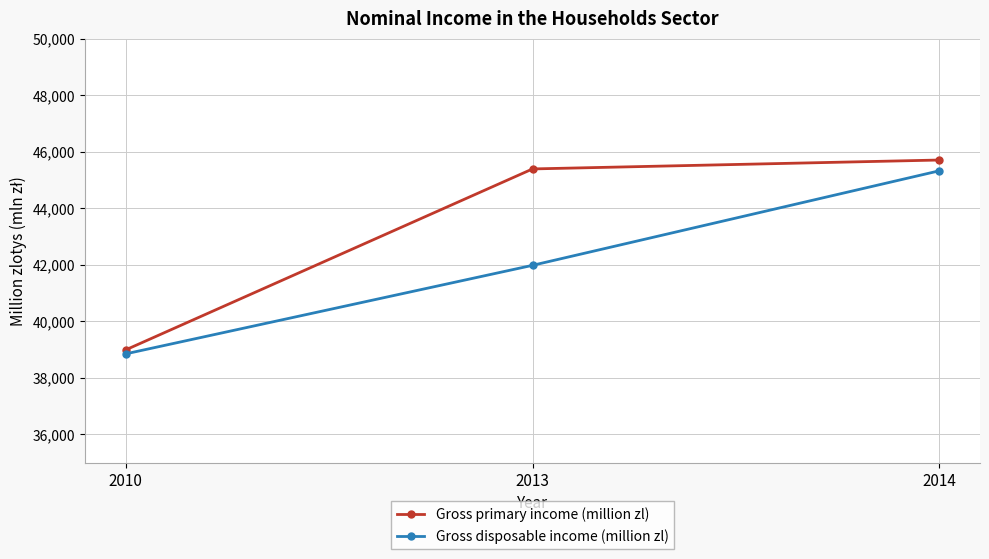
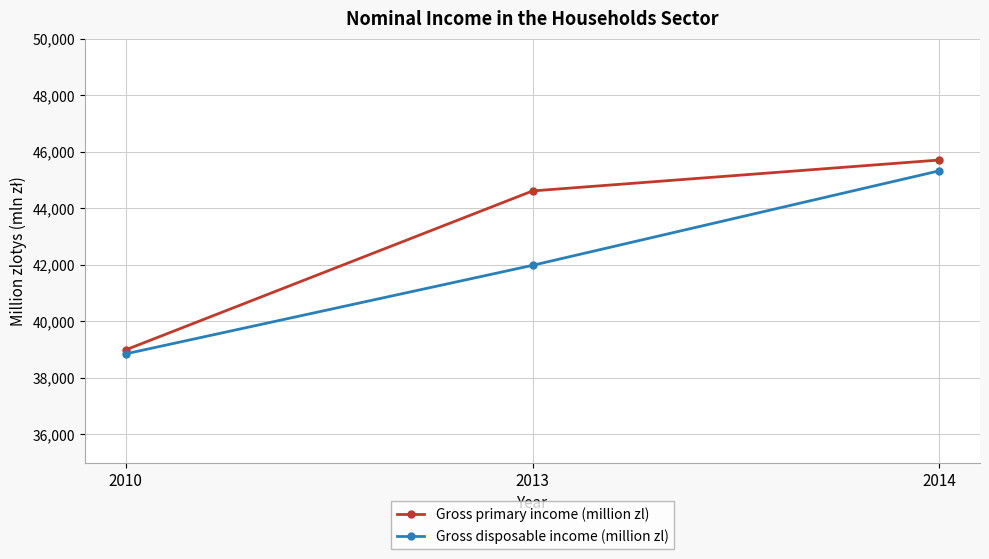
  {
    "Gross primary income (million zl)": {
      "2010": "39,000",
-     "2013": "45,400",
+     "2013": "44,600",
      "2014": "45,700"
    },
    "Gross disposable income (million zl)": {
      "2010": "38,800",
      "2013": "42,000",
      "2014": "45,300"
    }
  }
